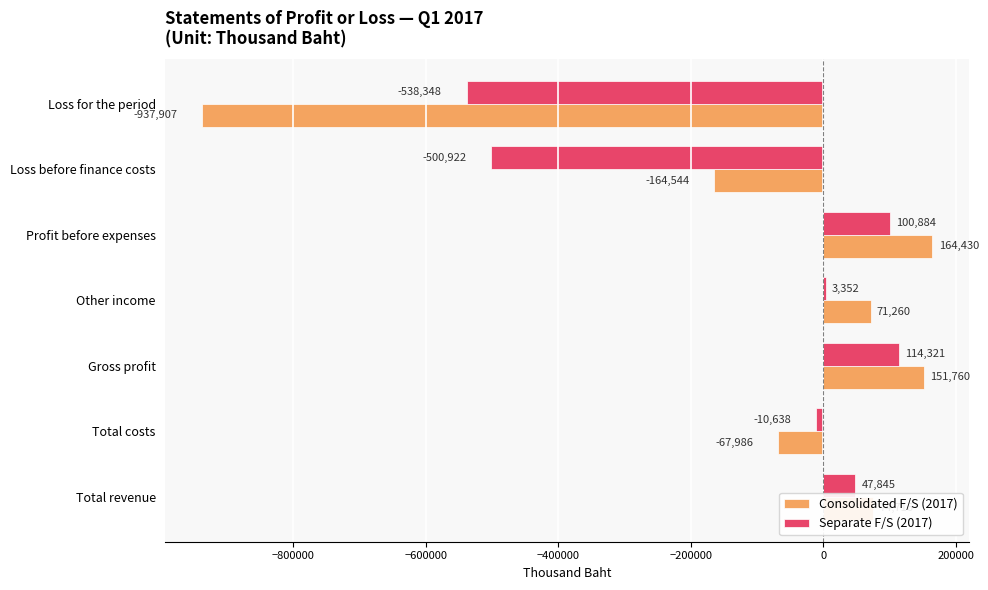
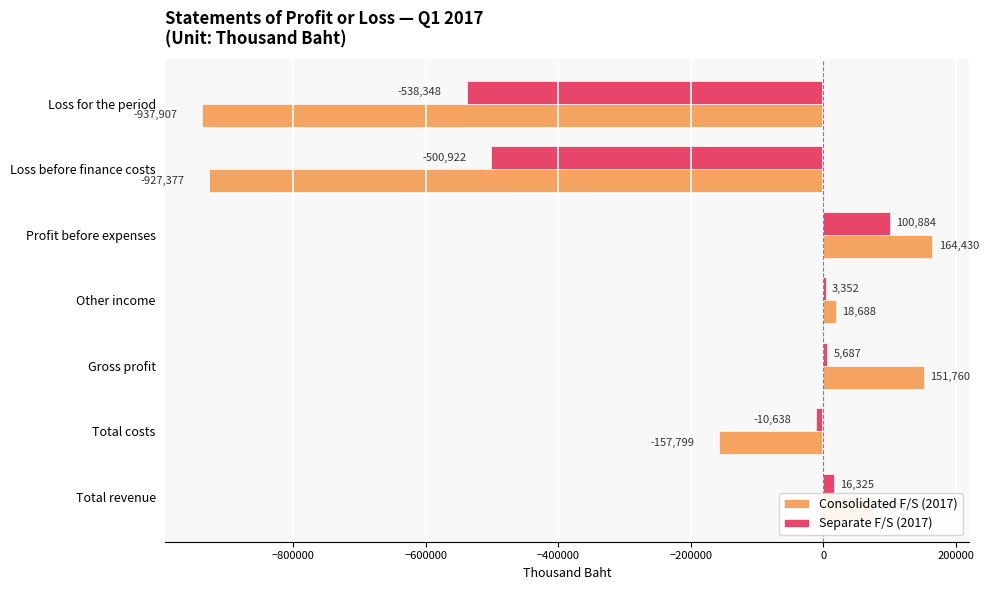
  {
    "Consolidated F/S (2017)": {
      "Loss for the period": "-937,907",
-     "Loss before finance costs": "-164,544",
+     "Loss before finance costs": "-927,377",
      "Profit before expenses": "164,430",
-     "Other income": "71,260",
+     "Other income": "18,688",
      "Gross profit": "151,760",
-     "Total costs": "-67,986"
+     "Total costs": "-157,799"
    },
    "Separate F/S (2017)": {
      "Loss for the period": "-538,348",
      "Loss before finance costs": "-500,922",
      "Profit before expenses": "100,884",
      "Other income": "3,352",
-     "Gross profit": "114,321",
+     "Gross profit": "5,687",
      "Total costs": "-10,638",
-     "Total revenue": "47,845"
+     "Total revenue": "16,325"
    }
  }
